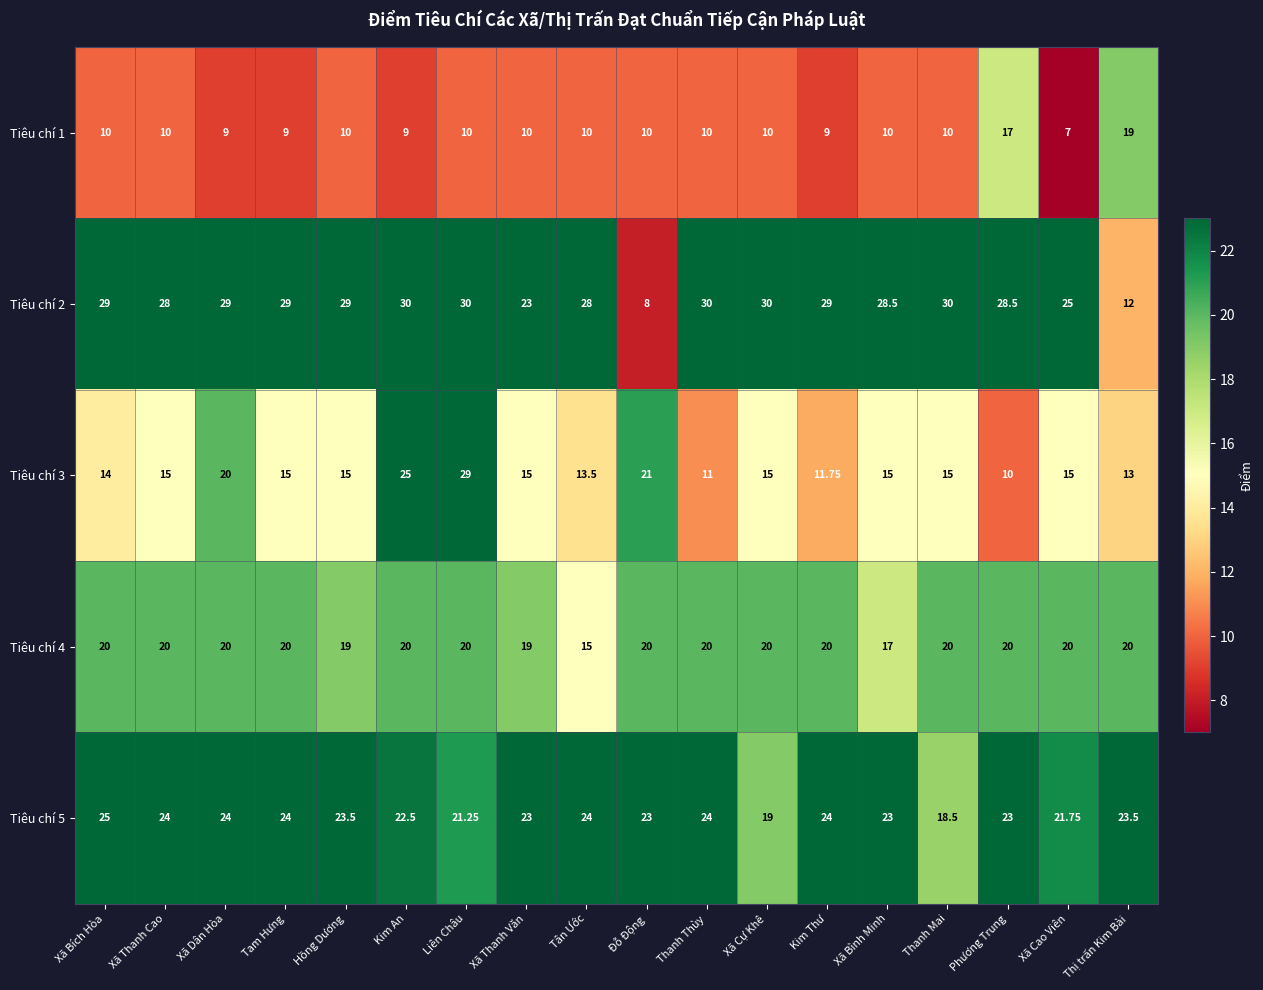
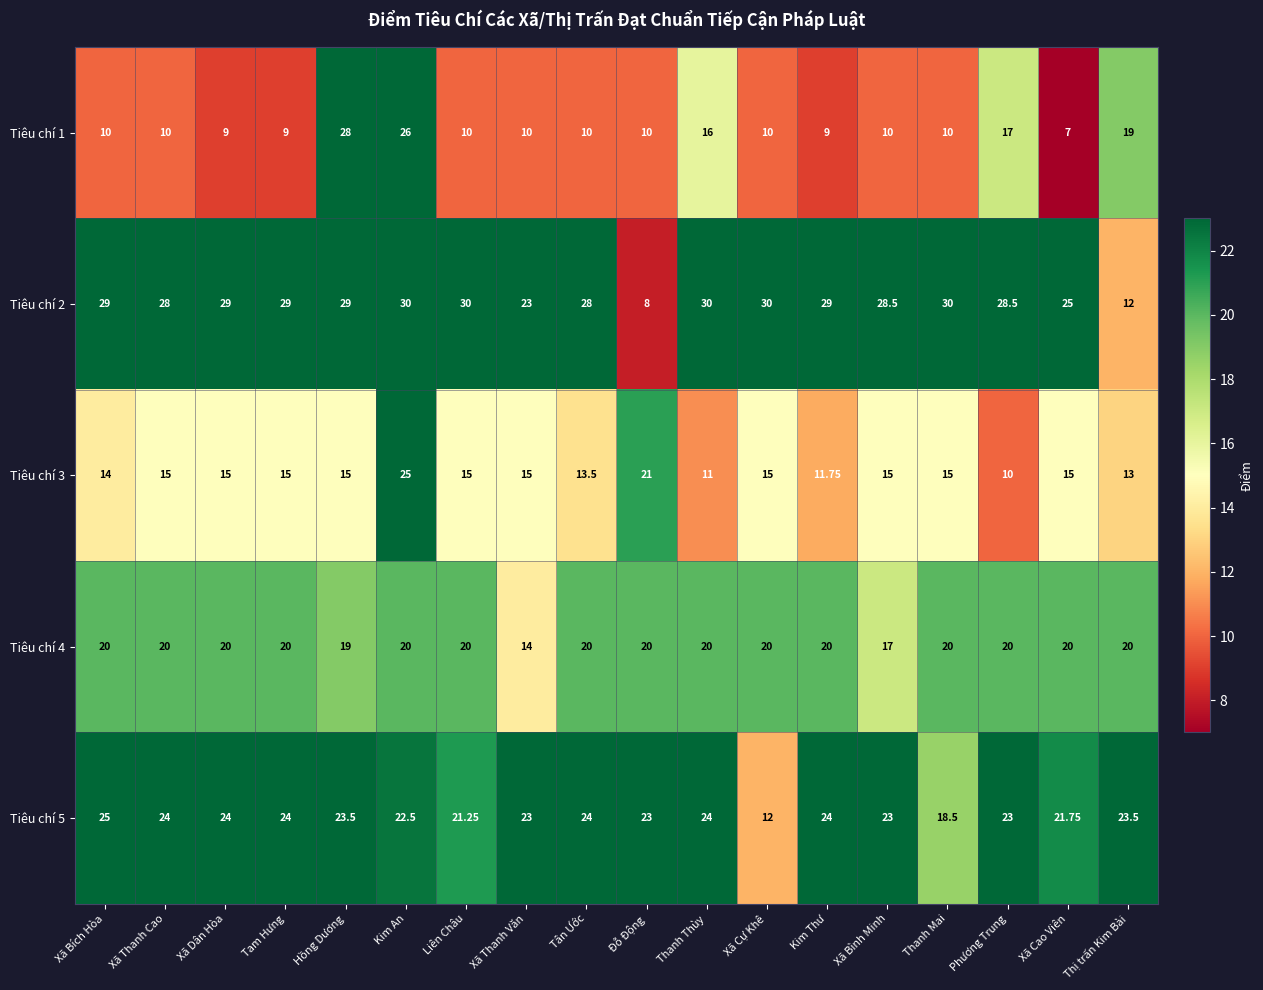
  {
    "Tiêu chí 1": {
      "Xã Bích Hòa": 10,
      "Xã Thanh Cao": 10,
      "Xã Dân Hòa": 9,
      "Tam Hưng": 9,
-     "Hồng Dương": 10,
-     "Kim An": 9,
+     "Hồng Dương": 28,
+     "Kim An": 26,
      "Liên Châu": 10,
      "Xã Thanh Văn": 10,
      "Tân Ước": 10,
      "Đỗ Động": 10,
-     "Thanh Thùy": 10,
+     "Thanh Thùy": 16,
      "Xã Cự Khê": 10,
      "Kim Thư": 9,
      "Xã Bình Minh": 10,
      "Thanh Mai": 10,
      "Phương Trung": 17,
      "Xã Cao Viên": 7,
      "Thị trấn Kim Bài": 19
    },
    "Tiêu chí 2": {
      "Xã Bích Hòa": 29,
      "Xã Thanh Cao": 28,
      "Xã Dân Hòa": 29,
      "Tam Hưng": 29,
      "Hồng Dương": 29,
      "Kim An": 30,
      "Liên Châu": 30,
      "Xã Thanh Văn": 23,
      "Tân Ước": 28,
      "Đỗ Động": 8,
      "Thanh Thùy": 30,
      "Xã Cự Khê": 30,
      "Kim Thư": 29,
      "Xã Bình Minh": 28.5,
      "Thanh Mai": 30,
      "Phương Trung": 28.5,
      "Xã Cao Viên": 25,
      "Thị trấn Kim Bài": 12
    },
    "Tiêu chí 3": {
      "Xã Bích Hòa": 14,
      "Xã Thanh Cao": 15,
-     "Xã Dân Hòa": 20,
+     "Xã Dân Hòa": 15,
      "Tam Hưng": 15,
      "Hồng Dương": 15,
      "Kim An": 25,
-     "Liên Châu": 29,
+     "Liên Châu": 15,
      "Xã Thanh Văn": 15,
      "Tân Ước": 13.5,
      "Đỗ Động": 21,
      "Thanh Thùy": 11,
      "Xã Cự Khê": 15,
      "Kim Thư": 11.75,
      "Xã Bình Minh": 15,
      "Thanh Mai": 15,
      "Phương Trung": 10,
      "Xã Cao Viên": 15,
      "Thị trấn Kim Bài": 13
    },
    "Tiêu chí 4": {
      "Xã Bích Hòa": 20,
      "Xã Thanh Cao": 20,
      "Xã Dân Hòa": 20,
      "Tam Hưng": 20,
      "Hồng Dương": 19,
      "Kim An": 20,
      "Liên Châu": 20,
-     "Xã Thanh Văn": 19,
-     "Tân Ước": 15,
+     "Xã Thanh Văn": 14,
+     "Tân Ước": 20,
      "Đỗ Động": 20,
      "Thanh Thùy": 20,
      "Xã Cự Khê": 20,
      "Kim Thư": 20,
      "Xã Bình Minh": 17,
      "Thanh Mai": 20,
      "Phương Trung": 20,
      "Xã Cao Viên": 20,
      "Thị trấn Kim Bài": 20
    },
    "Tiêu chí 5": {
      "Xã Bích Hòa": 25,
      "Xã Thanh Cao": 24,
      "Xã Dân Hòa": 24,
      "Tam Hưng": 24,
      "Hồng Dương": 23.5,
      "Kim An": 22.5,
      "Liên Châu": 21.25,
      "Xã Thanh Văn": 23,
      "Tân Ước": 24,
      "Đỗ Động": 23,
      "Thanh Thùy": 24,
-     "Xã Cự Khê": 19,
+     "Xã Cự Khê": 12,
      "Kim Thư": 24,
      "Xã Bình Minh": 23,
      "Thanh Mai": 18.5,
      "Phương Trung": 23,
      "Xã Cao Viên": 21.75,
      "Thị trấn Kim Bài": 23.5
    }
  }
